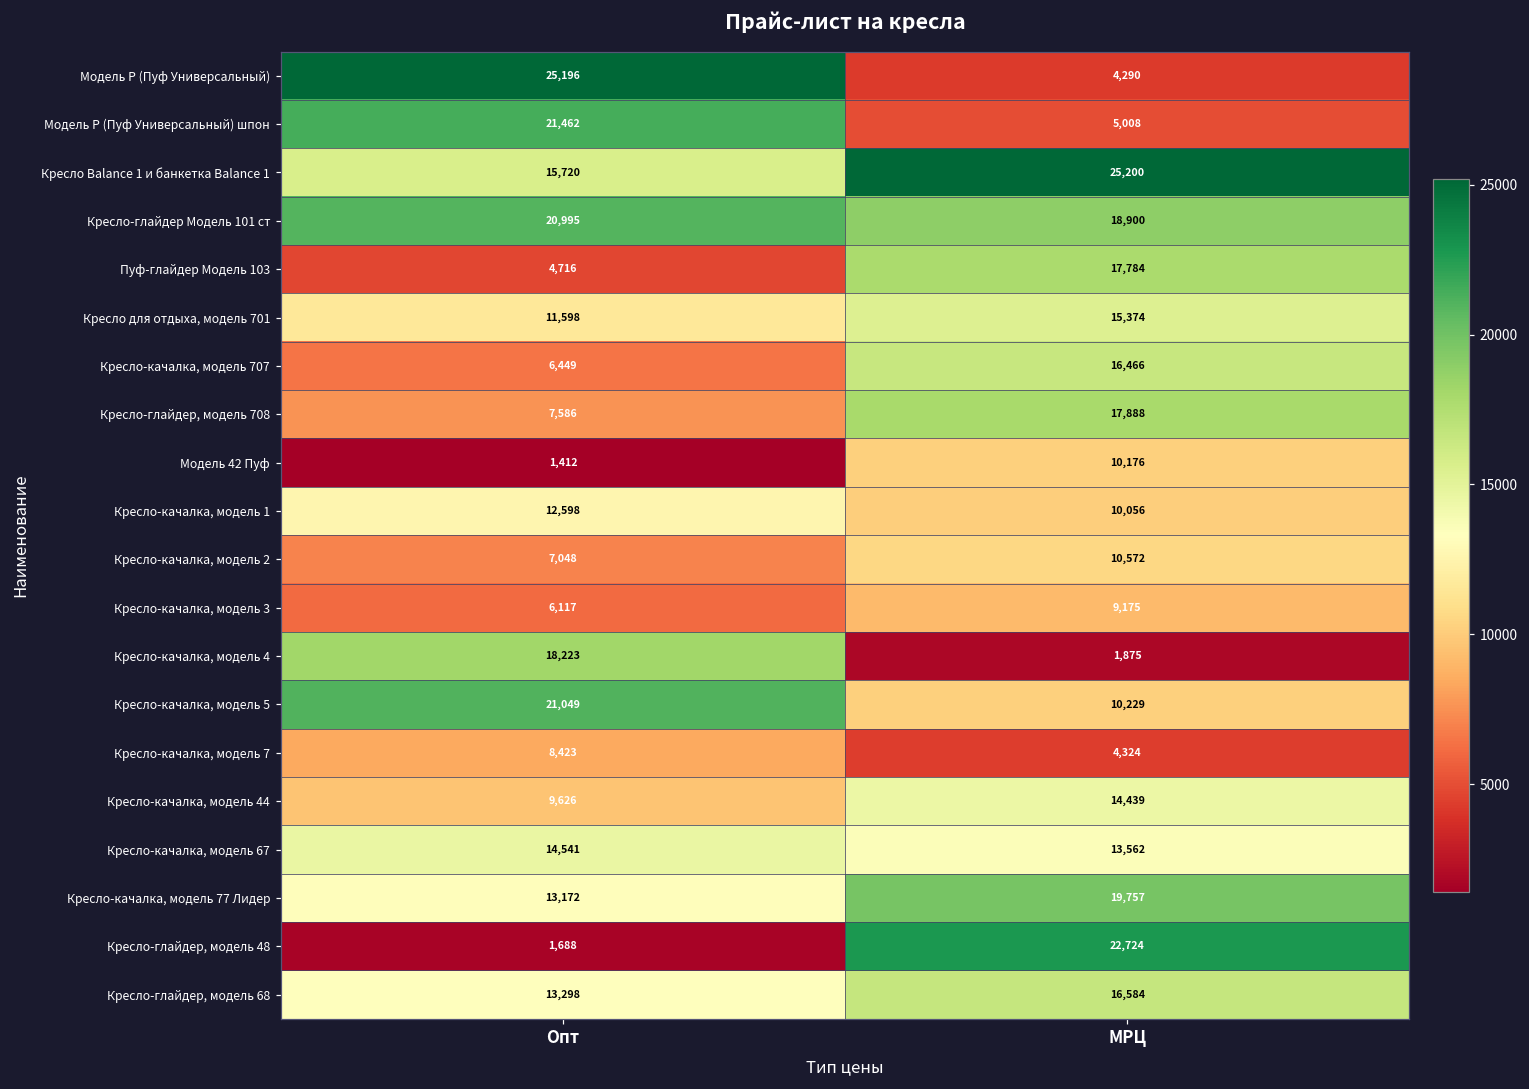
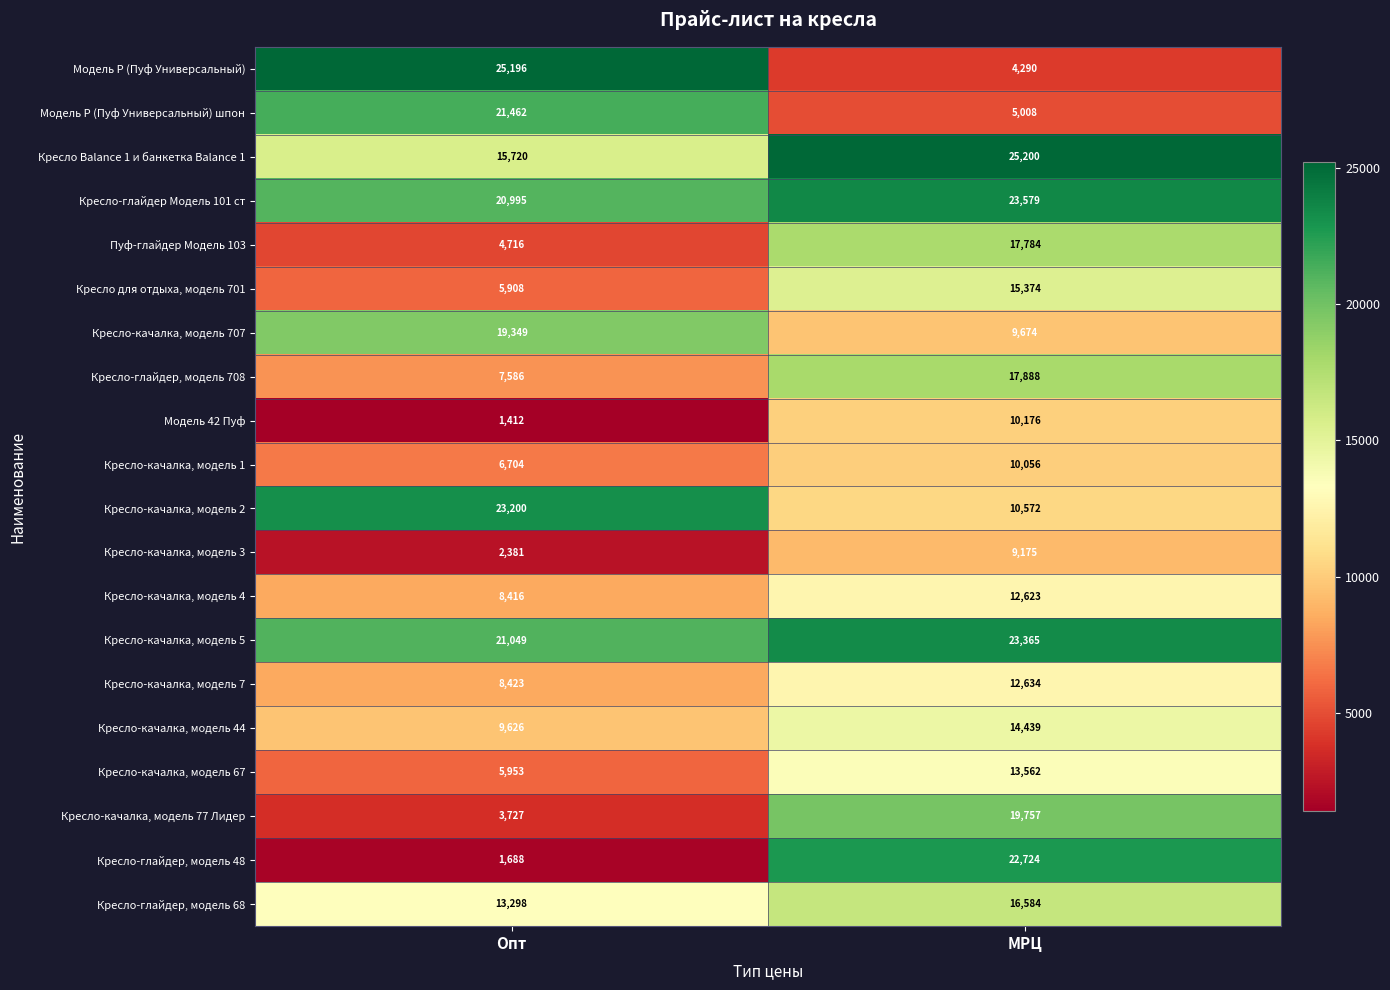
  {
    "Модель Р (Пуф Универсальный)": {
      "Опт": "25,196",
      "МРЦ": "4,290"
    },
    "Модель Р (Пуф Универсальный) шпон": {
      "Опт": "21,462",
      "МРЦ": "5,008"
    },
    "Кресло Balance 1 и банкетка Balance 1": {
      "Опт": "15,720",
      "МРЦ": "25,200"
    },
    "Кресло-глайдер Модель 101 ст": {
      "Опт": "20,995",
-     "МРЦ": "18,900"
+     "МРЦ": "23,579"
    },
    "Пуф-глайдер Модель 103": {
      "Опт": "4,716",
      "МРЦ": "17,784"
    },
    "Кресло для отдыха, модель 701": {
-     "Опт": "11,598",
+     "Опт": "5,908",
      "МРЦ": "15,374"
    },
    "Кресло-качалка, модель 707": {
-     "Опт": "6,449",
-     "МРЦ": "16,466"
+     "Опт": "19,349",
+     "МРЦ": "9,674"
    },
    "Кресло-глайдер, модель 708": {
      "Опт": "7,586",
      "МРЦ": "17,888"
    },
    "Модель 42 Пуф": {
      "Опт": "1,412",
      "МРЦ": "10,176"
    },
    "Кресло-качалка, модель 1": {
-     "Опт": "12,598",
+     "Опт": "6,704",
      "МРЦ": "10,056"
    },
    "Кресло-качалка, модель 2": {
-     "Опт": "7,048",
+     "Опт": "23,200",
      "МРЦ": "10,572"
    },
    "Кресло-качалка, модель 3": {
-     "Опт": "6,117",
+     "Опт": "2,381",
      "МРЦ": "9,175"
    },
    "Кресло-качалка, модель 4": {
-     "Опт": "18,223",
-     "МРЦ": "1,875"
+     "Опт": "8,416",
+     "МРЦ": "12,623"
    },
    "Кресло-качалка, модель 5": {
      "Опт": "21,049",
-     "МРЦ": "10,229"
+     "МРЦ": "23,365"
    },
    "Кресло-качалка, модель 7": {
      "Опт": "8,423",
-     "МРЦ": "4,324"
+     "МРЦ": "12,634"
    },
    "Кресло-качалка, модель 44": {
      "Опт": "9,626",
      "МРЦ": "14,439"
    },
    "Кресло-качалка, модель 67": {
-     "Опт": "14,541",
+     "Опт": "5,953",
      "МРЦ": "13,562"
    },
    "Кресло-качалка, модель 77 Лидер": {
-     "Опт": "13,172",
+     "Опт": "3,727",
      "МРЦ": "19,757"
    },
    "Кресло-глайдер, модель 48": {
      "Опт": "1,688",
      "МРЦ": "22,724"
    },
    "Кресло-глайдер, модель 68": {
      "Опт": "13,298",
      "МРЦ": "16,584"
    }
  }
